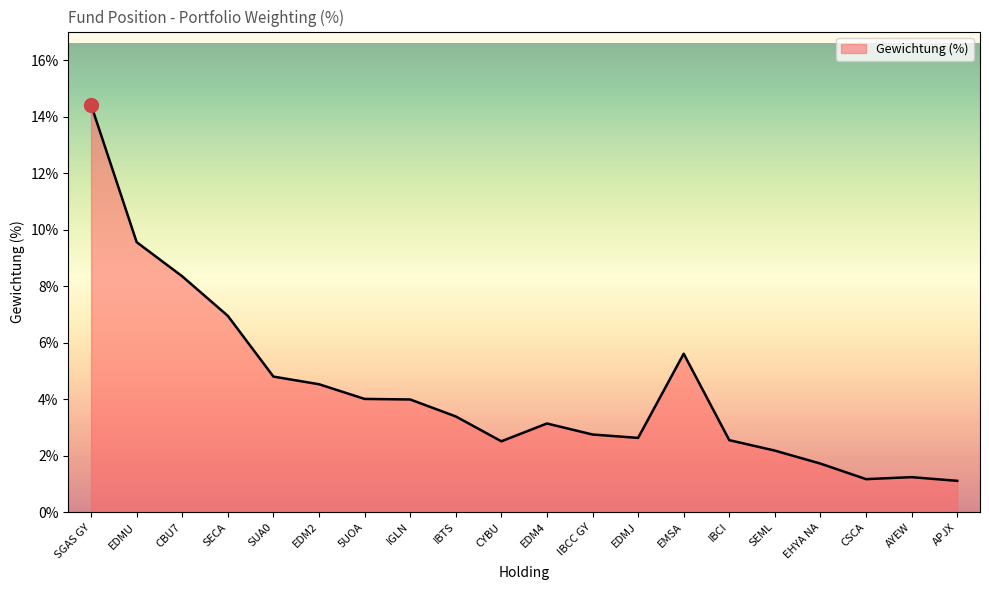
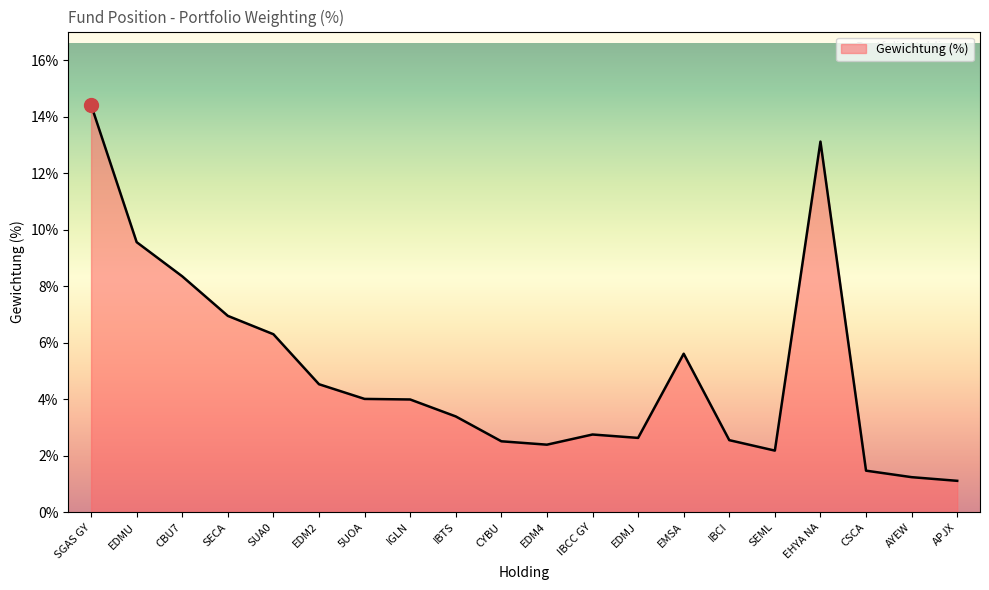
  {
    "Gewichtung (%)": {
      "EDMU": "9.6%",
      "CBU7": "8.4%",
      "SECA": "7.0%",
-     "SUA0": "4.8%",
+     "SUA0": "6.3%",
      "EDM2": "4.5%",
      "5UOA": "4.0%",
      "IGLN": "4.0%",
      "IBTS": "3.4%",
      "CYBU": "2.5%",
-     "EDM4": "3.1%",
+     "EDM4": "2.4%",
      "IBCC GY": "2.8%",
      "EDMJ": "2.6%",
      "EMSA": "5.6%",
      "IBCI": "2.6%",
      "SEML": "2.2%",
-     "EHYA NA": "1.7%",
-     "CSCA": "1.2%",
+     "EHYA NA": "13.1%",
+     "CSCA": "1.5%",
      "AYEW": "1.2%",
      "APJX": "1.1%"
    }
  }
